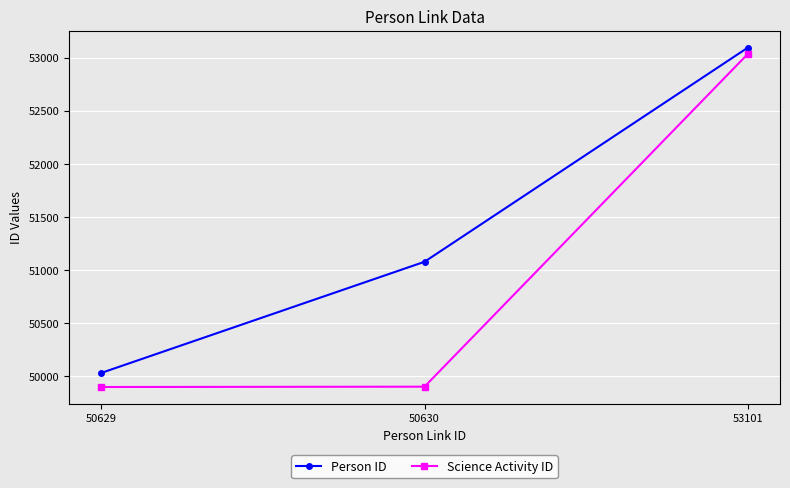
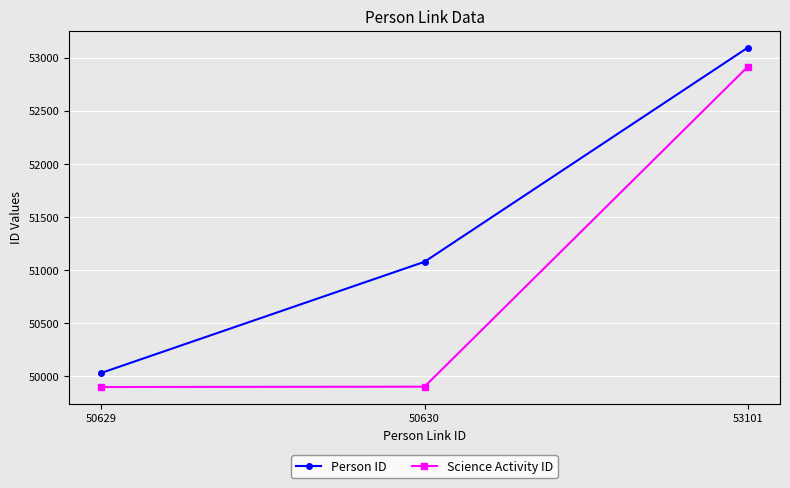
  {
    "Person ID": {
      "50629": 50030,
      "50630": 51080,
      "53101": 53100
    },
    "Science Activity ID": {
      "50629": 49900,
      "50630": 49900,
-     "53101": 53040
+     "53101": 52920
    }
  }
